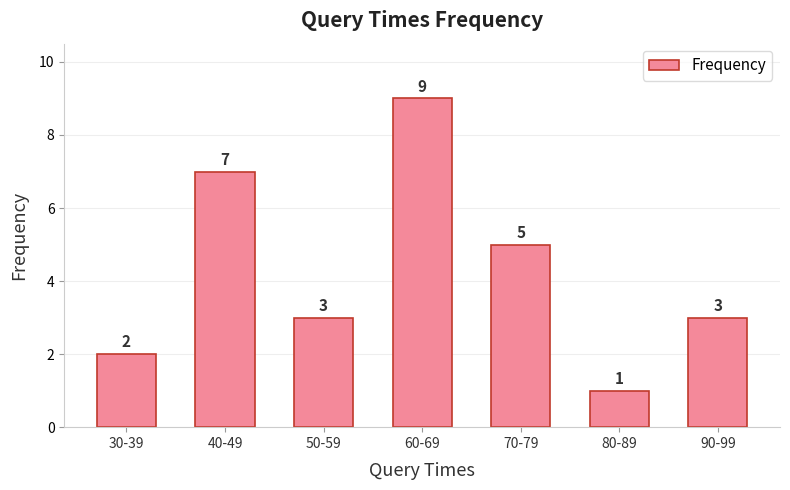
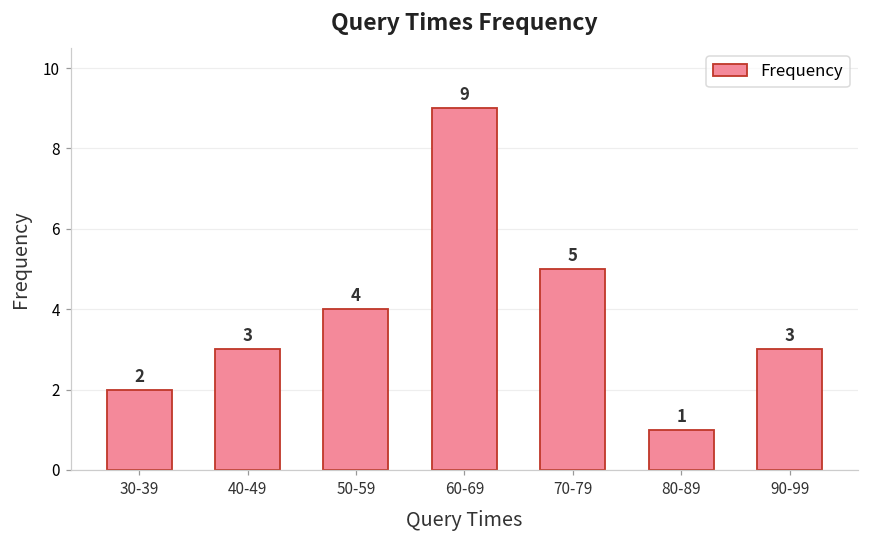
  {
    "30-39": 2,
-   "40-49": 7,
-   "50-59": 3,
+   "40-49": 3,
+   "50-59": 4,
    "60-69": 9,
    "70-79": 5,
    "80-89": 1,
    "90-99": 3
  }
